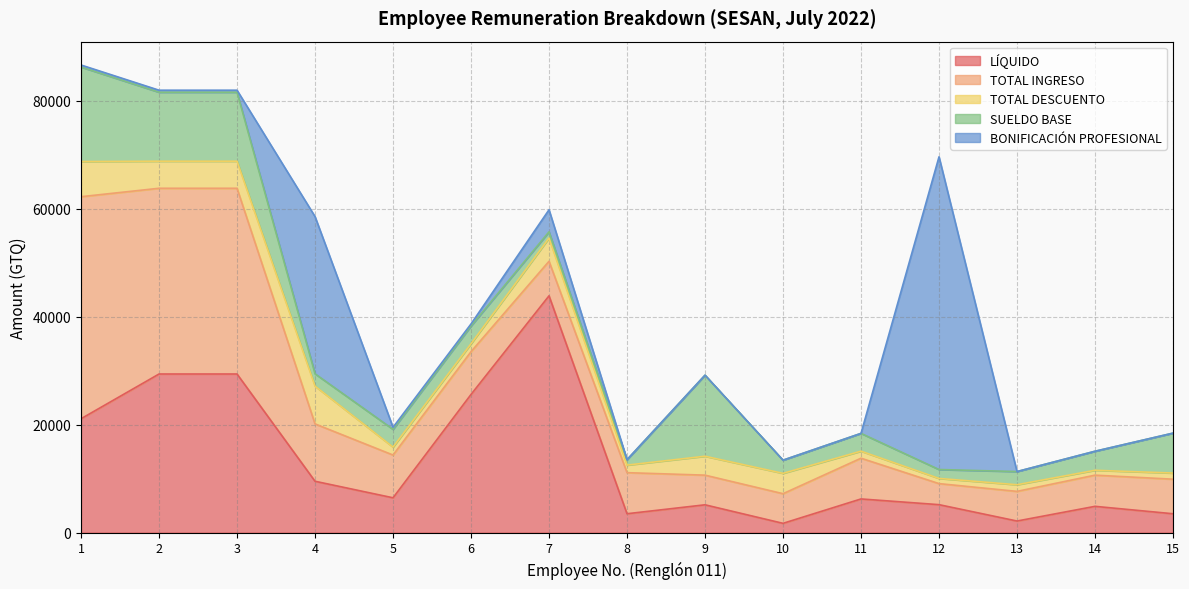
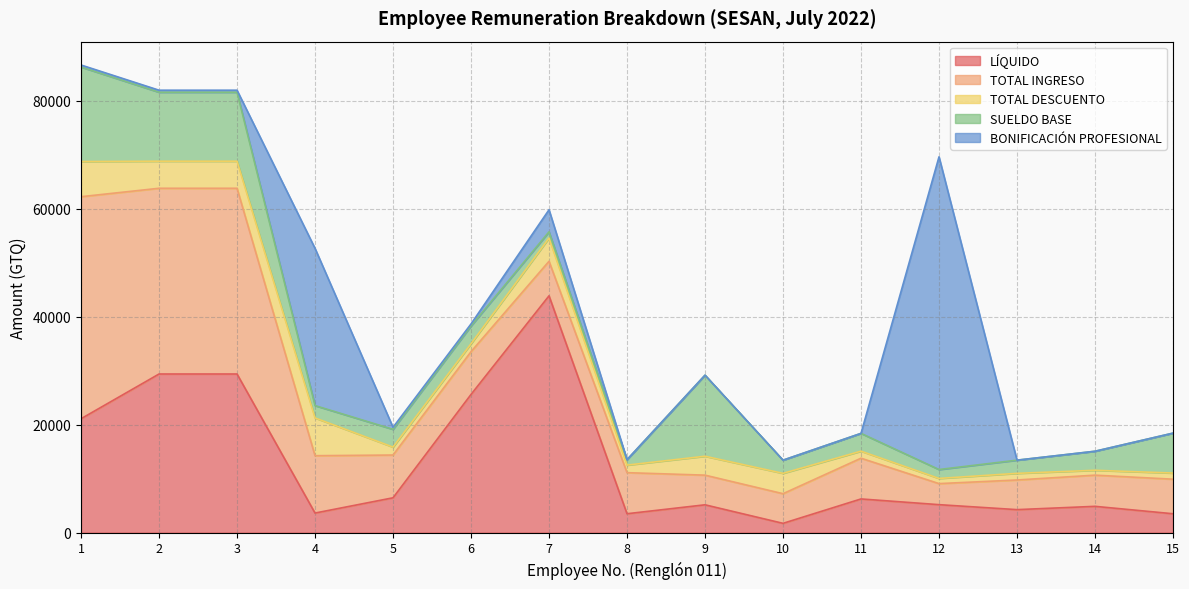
  {
    "LÍQUIDO": {
      "1": 21000,
      "2": 29000,
      "3": 29000,
-     "4": 10000,
+     "4": 4000,
      "5": 6000,
      "6": 26000,
      "7": 44000,
      "8": 4000,
      "9": 5000,
      "10": 2000,
      "11": 6000,
      "12": 5000,
-     "13": 2000,
+     "13": 4000,
      "14": 5000,
      "15": 3000
    },
    "SUELDO BASE": {
      "4": 2000,
      "7": 1000,
      "12": 2000
    },
    "BONIFICACIÓN PROFESIONAL": {
      "4": 29000,
      "7": 4000,
      "12": 58000
    }
  }
